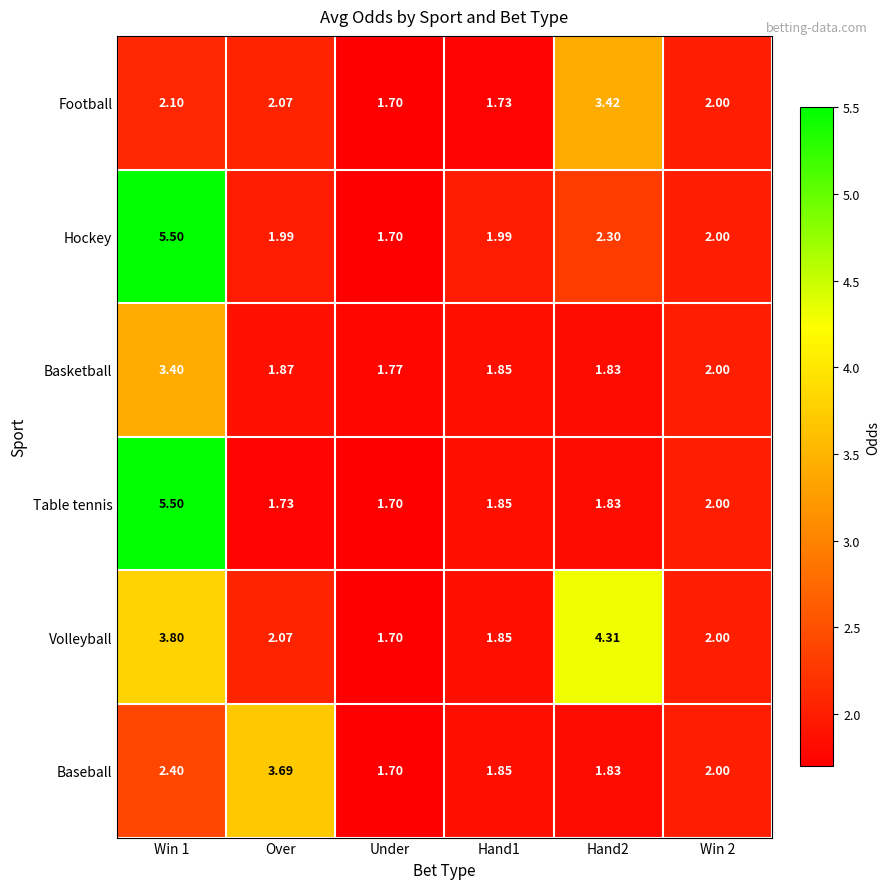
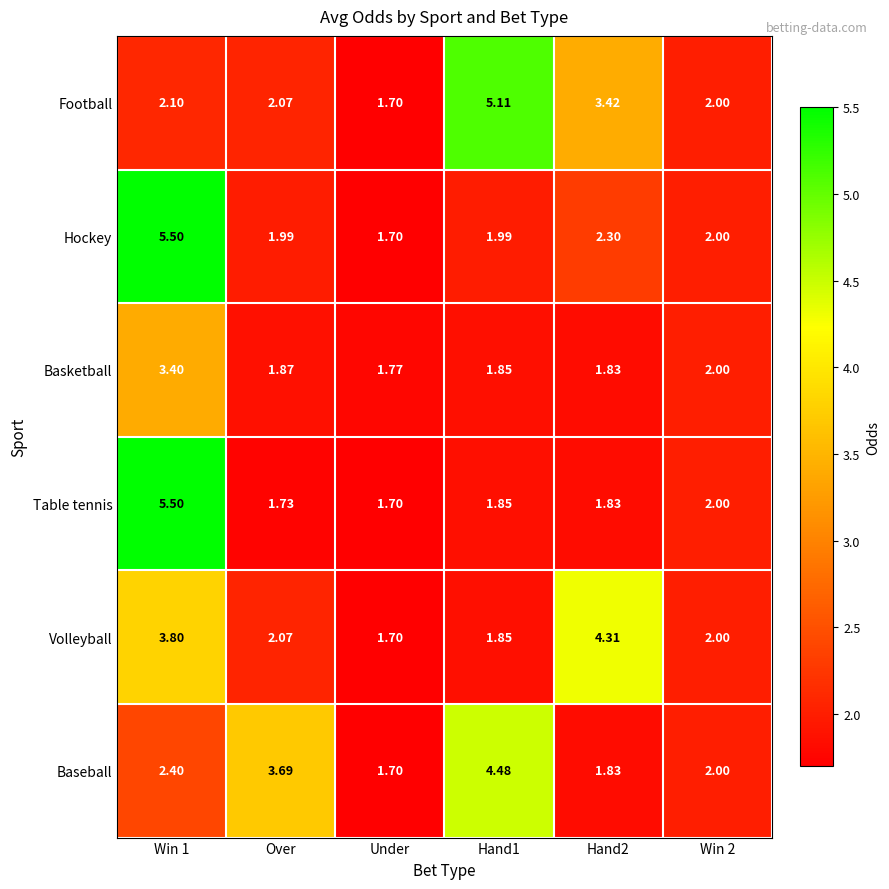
  {
    "Football": {
      "Win 1": 2.10,
      "Over": 2.07,
      "Under": 1.70,
-     "Hand1": 1.73,
+     "Hand1": 5.11,
      "Hand2": 3.42,
      "Win 2": 2.00
    },
    "Hockey": {
      "Win 1": 5.50,
      "Over": 1.99,
      "Under": 1.70,
      "Hand1": 1.99,
      "Hand2": 2.30,
      "Win 2": 2.00
    },
    "Basketball": {
      "Win 1": 3.40,
      "Over": 1.87,
      "Under": 1.77,
      "Hand1": 1.85,
      "Hand2": 1.83,
      "Win 2": 2.00
    },
    "Table tennis": {
      "Win 1": 5.50,
      "Over": 1.73,
      "Under": 1.70,
      "Hand1": 1.85,
      "Hand2": 1.83,
      "Win 2": 2.00
    },
    "Volleyball": {
      "Win 1": 3.80,
      "Over": 2.07,
      "Under": 1.70,
      "Hand1": 1.85,
      "Hand2": 4.31,
      "Win 2": 2.00
    },
    "Baseball": {
      "Win 1": 2.40,
      "Over": 3.69,
      "Under": 1.70,
-     "Hand1": 1.85,
+     "Hand1": 4.48,
      "Hand2": 1.83,
      "Win 2": 2.00
    }
  }
